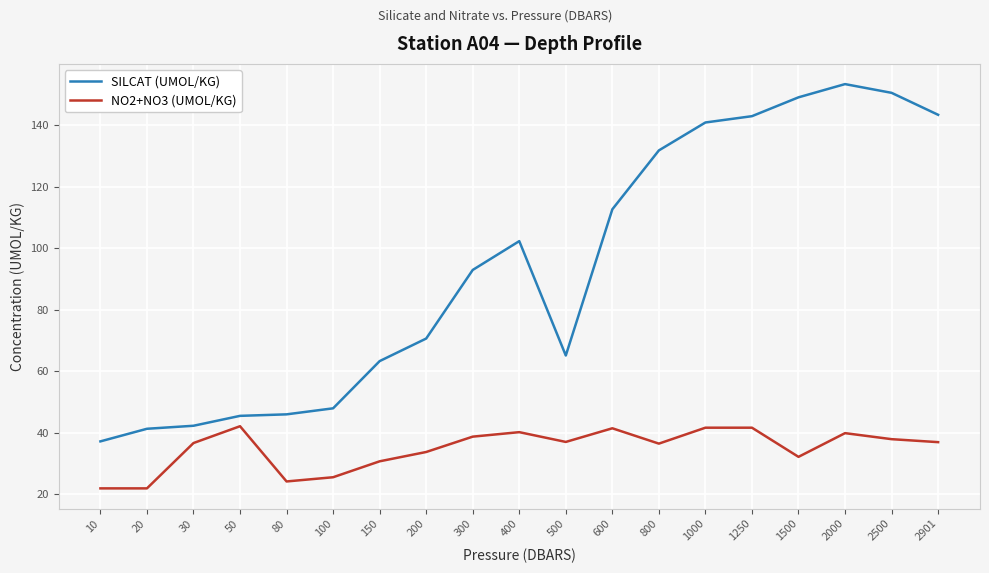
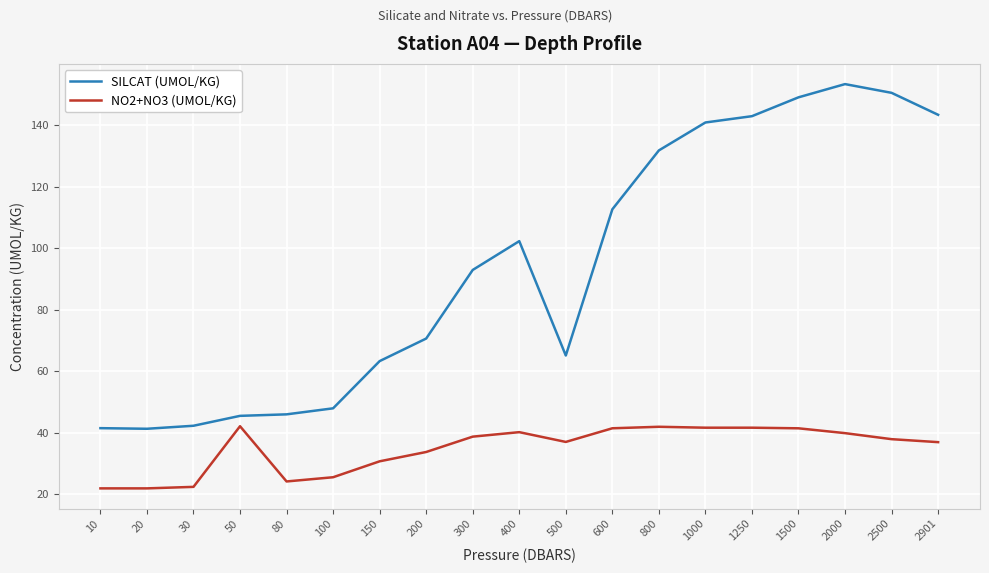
  {
    "SILCAT (UMOL/KG)": {
-     "10": 37,
+     "10": 42,
      "20": 41,
      "30": 42,
      "50": 46,
      "80": 46,
      "100": 48,
      "150": 63,
      "200": 71,
      "300": 93,
      "400": 102,
      "500": 65,
      "600": 113,
      "800": 132,
      "1000": 141,
      "1250": 143,
      "1500": 149,
      "2000": 153,
      "2500": 151,
      "2901": 143
    },
    "NO2+NO3 (UMOL/KG)": {
      "10": 22,
      "20": 22,
-     "30": 37,
+     "30": 22,
      "50": 42,
      "80": 24,
      "100": 26,
      "150": 31,
      "200": 34,
      "300": 39,
      "400": 40,
      "500": 37,
      "600": 41,
-     "800": 36,
+     "800": 42,
      "1000": 42,
      "1250": 42,
-     "1500": 32,
+     "1500": 41,
      "2000": 40,
      "2500": 38,
      "2901": 37
    }
  }
